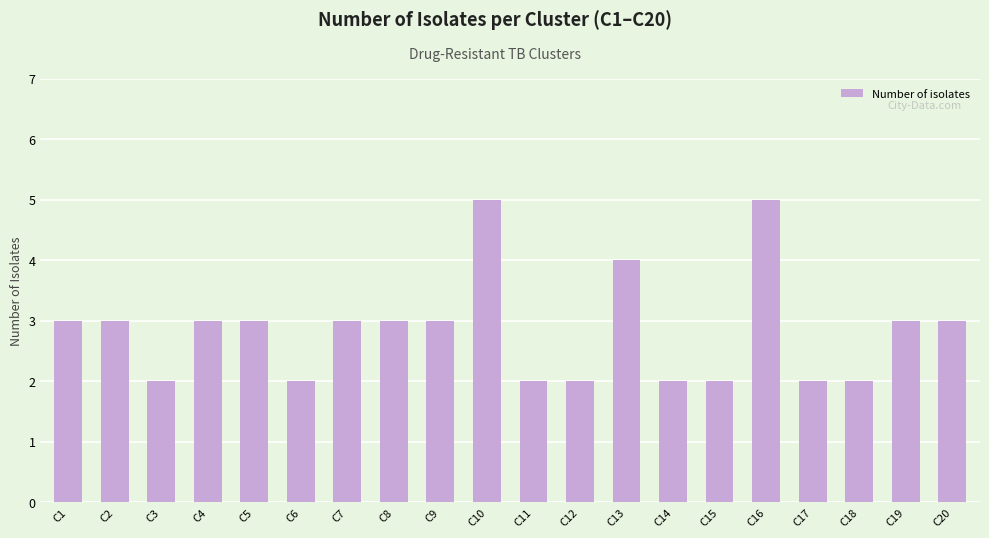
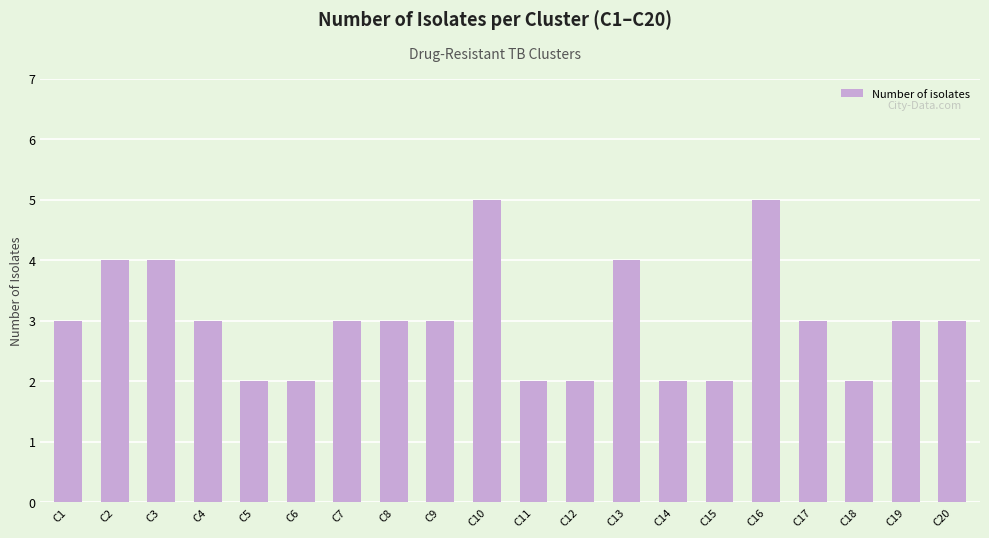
  {
    "C1": 3,
-   "C2": 3,
-   "C3": 2,
+   "C2": 4,
+   "C3": 4,
    "C4": 3,
-   "C5": 3,
+   "C5": 2,
    "C6": 2,
    "C7": 3,
    "C8": 3,
    "C9": 3,
    "C10": 5,
    "C11": 2,
    "C12": 2,
    "C13": 4,
    "C14": 2,
    "C15": 2,
    "C16": 5,
-   "C17": 2,
+   "C17": 3,
    "C18": 2,
    "C19": 3,
    "C20": 3
  }
